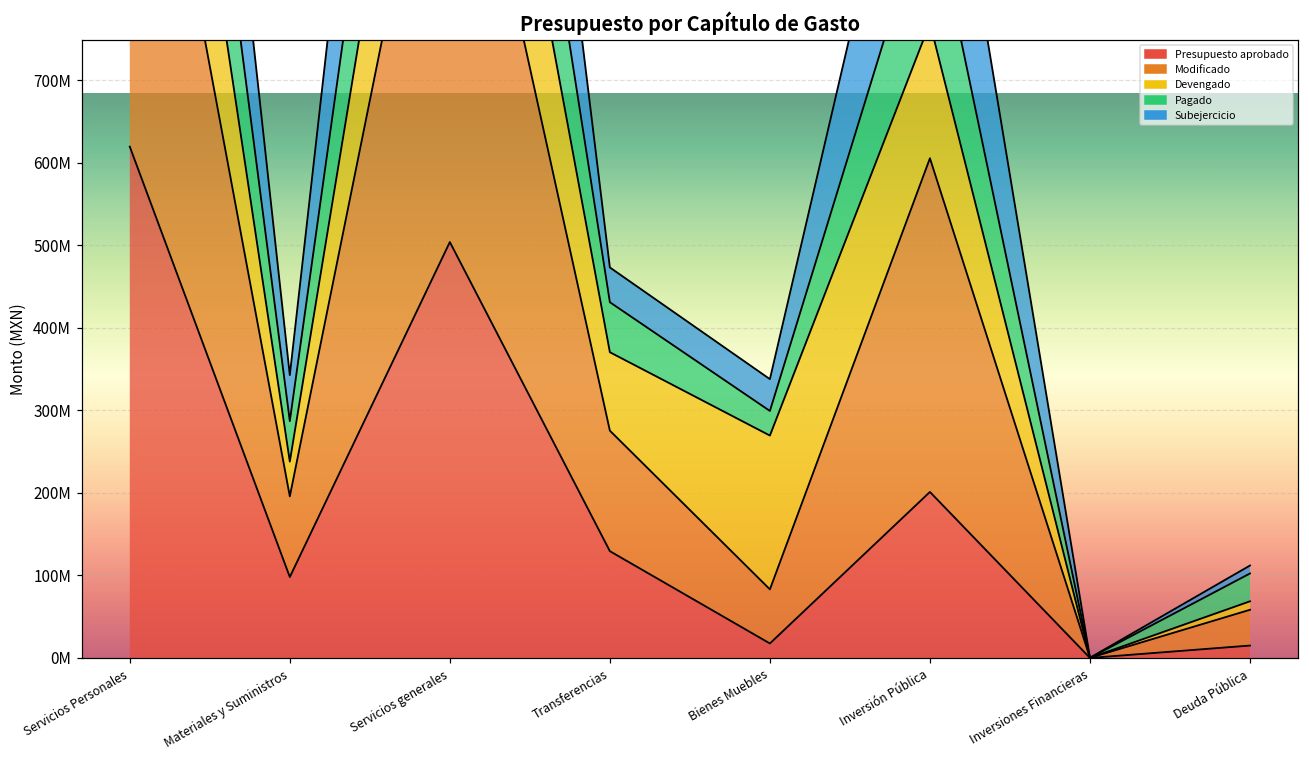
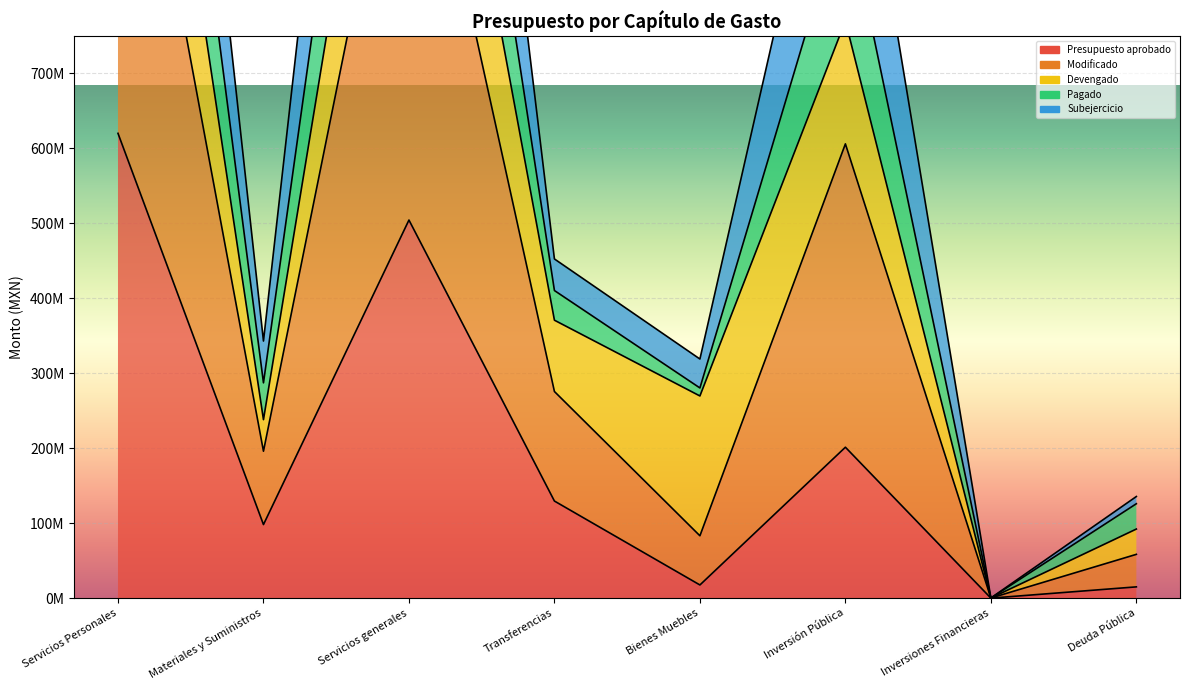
  {
    "Devengado": {
      "Materiales y Suministros": 40000000,
      "Transferencias": 100000000,
      "Bienes Muebles": 190000000,
-     "Deuda Pública": 10000000
+     "Deuda Pública": 30000000
    },
    "Pagado": {
      "Materiales y Suministros": 50000000,
-     "Transferencias": 60000000,
-     "Bienes Muebles": 30000000,
+     "Transferencias": 40000000,
+     "Bienes Muebles": 10000000,
      "Deuda Pública": 30000000
    },
    "Subejercicio": {
      "Materiales y Suministros": 60000000,
      "Transferencias": 40000000,
      "Bienes Muebles": 40000000,
      "Deuda Pública": 10000000
    }
  }
